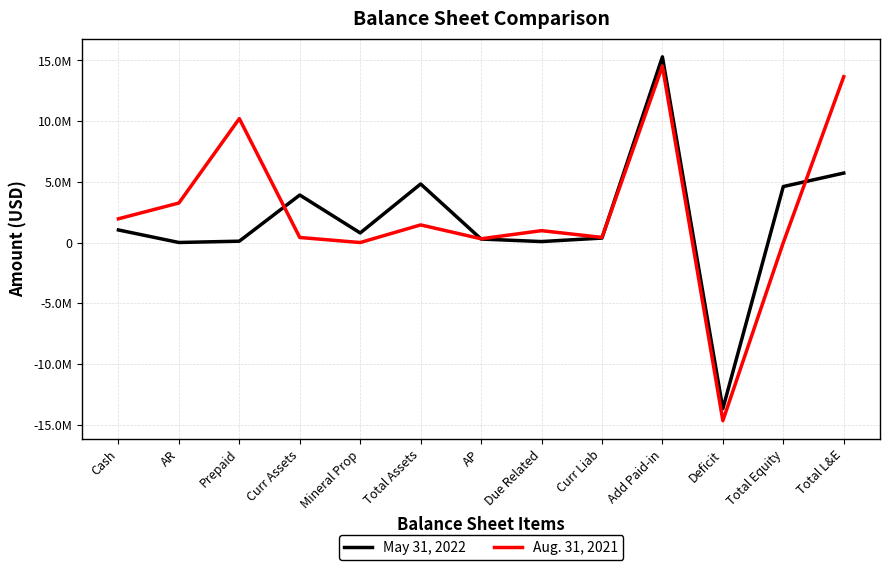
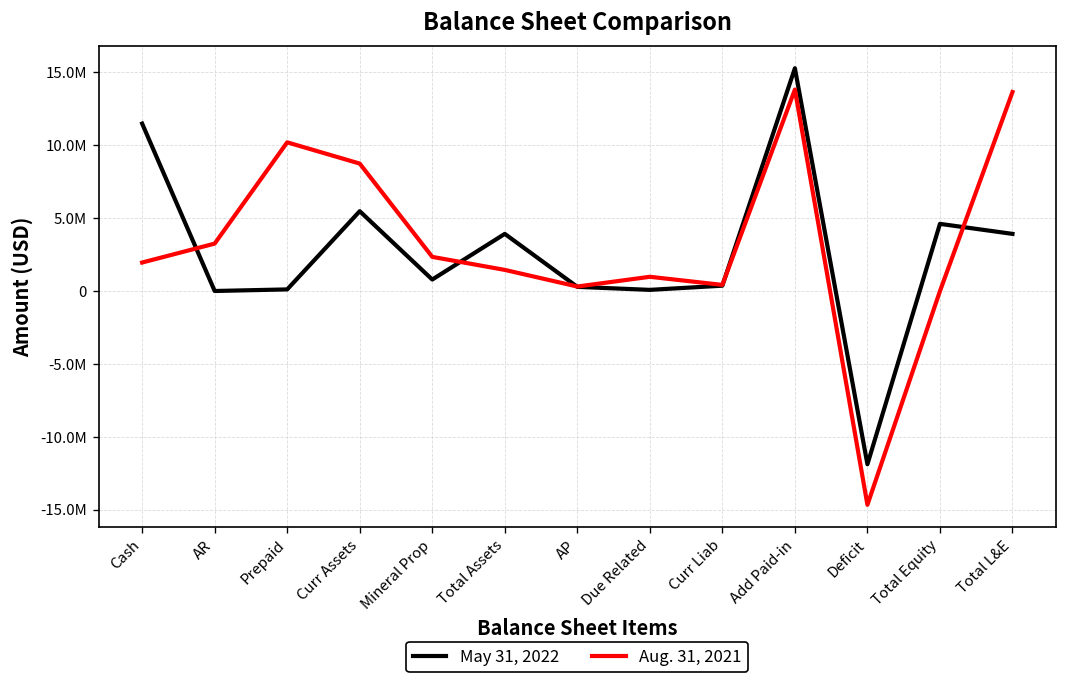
  {
    "May 31, 2022": {
-     "Cash": 1000000,
+     "Cash": 11500000,
      "AR": 0,
      "Prepaid": 100000,
-     "Curr Assets": 3900000,
+     "Curr Assets": 5500000,
      "Mineral Prop": 800000,
-     "Total Assets": 4800000,
+     "Total Assets": 3900000,
      "Due Related": 100000,
      "Add Paid-in": 15300000,
-     "Deficit": -13700000,
+     "Deficit": -11900000,
      "Total Equity": 4600000,
-     "Total L&E": 5700000
+     "Total L&E": 3900000
    },
    "Aug. 31, 2021": {
      "Cash": 2000000,
      "AR": 3300000,
      "Prepaid": 10200000,
-     "Curr Assets": 400000,
-     "Mineral Prop": 0,
+     "Curr Assets": 8700000,
+     "Mineral Prop": 2300000,
      "Total Assets": 1500000,
      "Due Related": 1000000,
-     "Add Paid-in": 14500000,
+     "Add Paid-in": 13800000,
      "Deficit": -14700000,
      "Total Equity": 0,
      "Total L&E": 13700000
    }
  }
